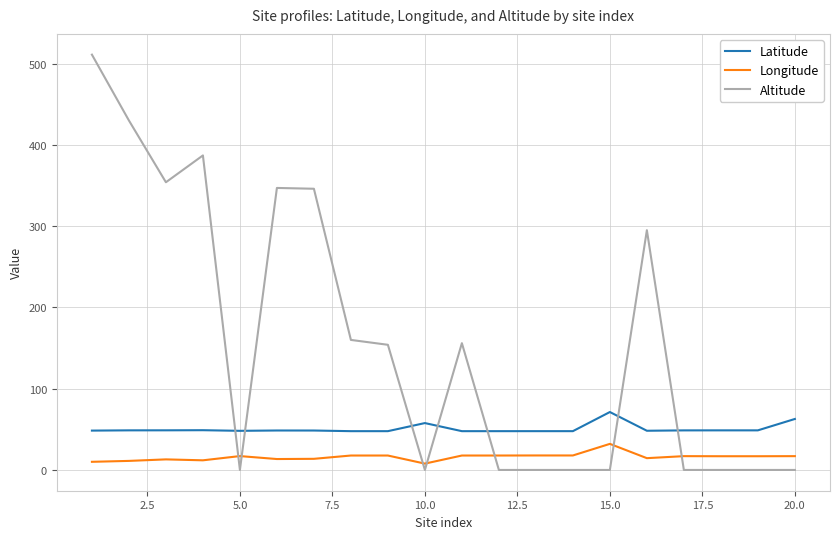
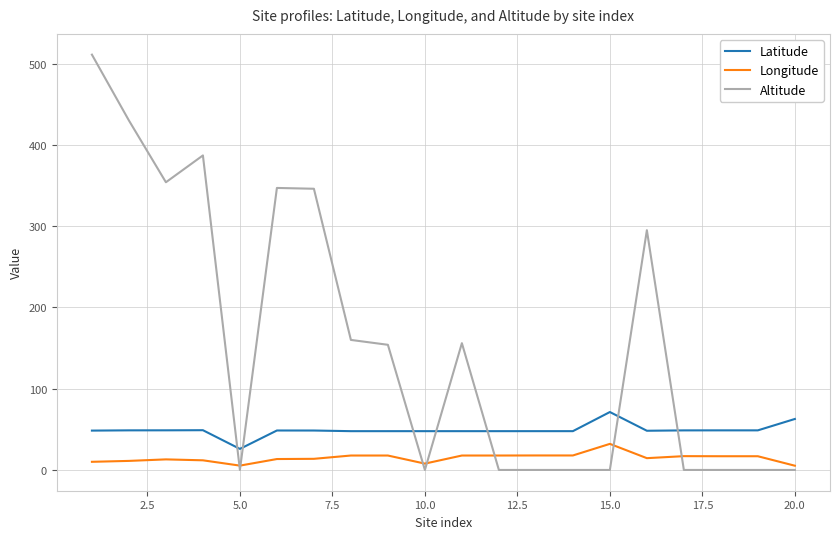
  {
    "Latitude": {
-     "5.0": 50,
-     "10.0": 60,
+     "5.0": 30,
+     "10.0": 50,
      "15.0": 70,
      "20.0": 60
    },
    "Longitude": {
-     "5.0": 20,
+     "5.0": 10,
      "10.0": 10,
      "15.0": 30,
-     "20.0": 20
+     "20.0": 10
    },
    "Altitude": {
      "5.0": 0,
      "10.0": 0,
      "15.0": 0,
      "20.0": 0
    }
  }
